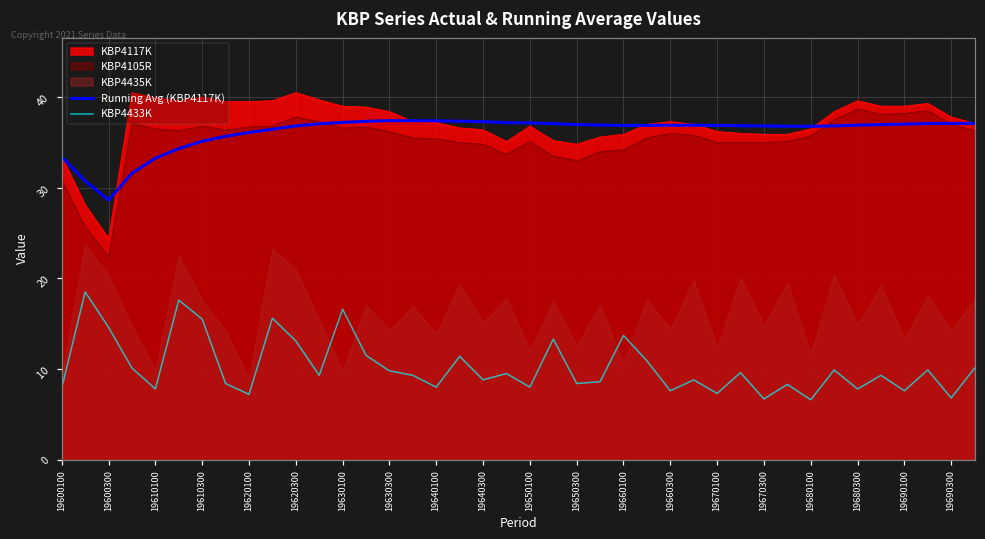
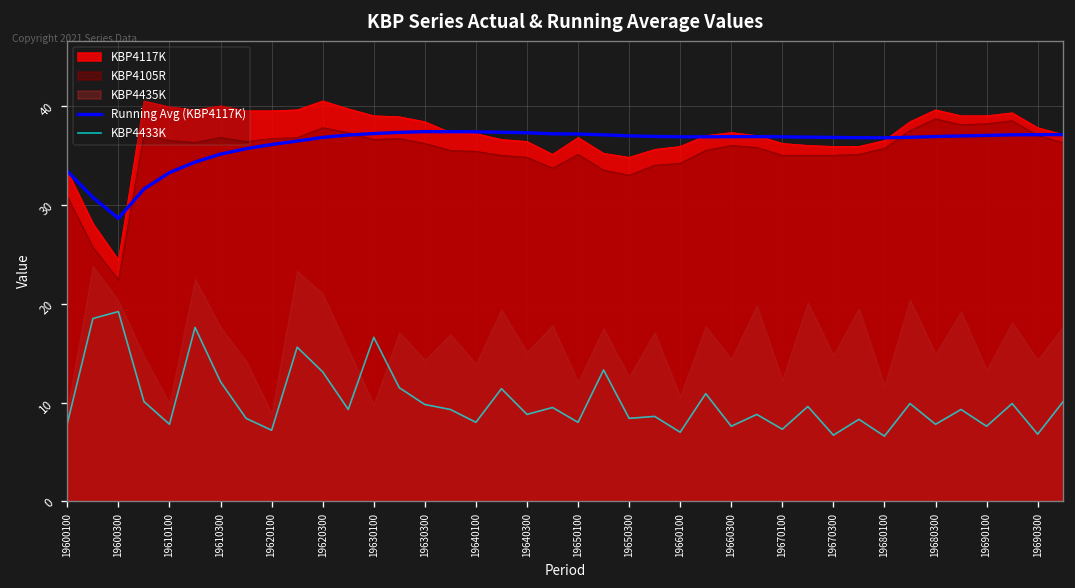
  {
    "KBP4117K": {
      "19600300": 24,
      "19620100": 40,
      "19620300": 41,
      "19630100": 39,
      "19630300": 38,
      "19640300": 36,
      "19650100": 37,
      "19650300": 35,
      "19660100": 36,
      "19660300": 37,
      "19670100": 36,
      "19670300": 36,
      "19680300": 40,
      "19690100": 39,
      "19690300": 38
    },
    "Running Avg (KBP4117K)": {
      "19600300": 29,
      "19610100": 33,
      "19610300": 35,
      "19620100": 36,
      "19620300": 37,
      "19630100": 37,
      "19630300": 37,
      "19640300": 37,
      "19650100": 37,
      "19650300": 37,
      "19660100": 37,
      "19660300": 37,
      "19670100": 37,
      "19670300": 37,
      "19680300": 37,
      "19690100": 37
    },
    "KBP4433K": {
      "19600100": 8,
-     "19600300": 15,
+     "19600300": 19,
      "19610100": 8,
-     "19610300": 16,
+     "19610300": 12,
      "19620100": 7,
      "19620300": 13,
      "19630100": 17,
      "19630300": 10,
      "19640100": 8,
      "19640300": 9,
      "19650100": 8,
      "19650300": 8,
-     "19660100": 14,
+     "19660100": 7,
      "19660300": 8,
      "19670100": 7,
      "19670300": 7,
      "19680100": 7,
      "19680300": 8,
      "19690100": 8,
      "19690300": 7
    }
  }
